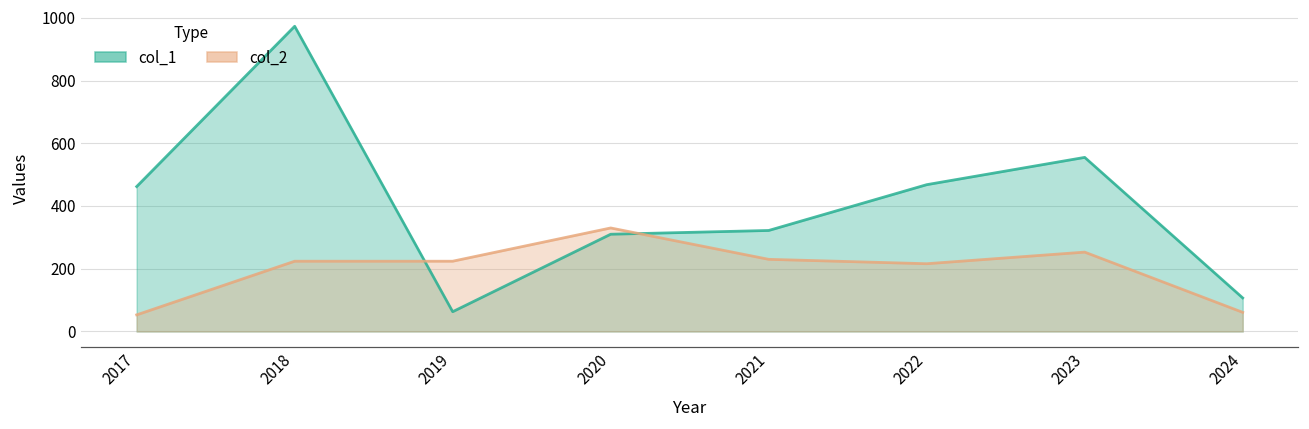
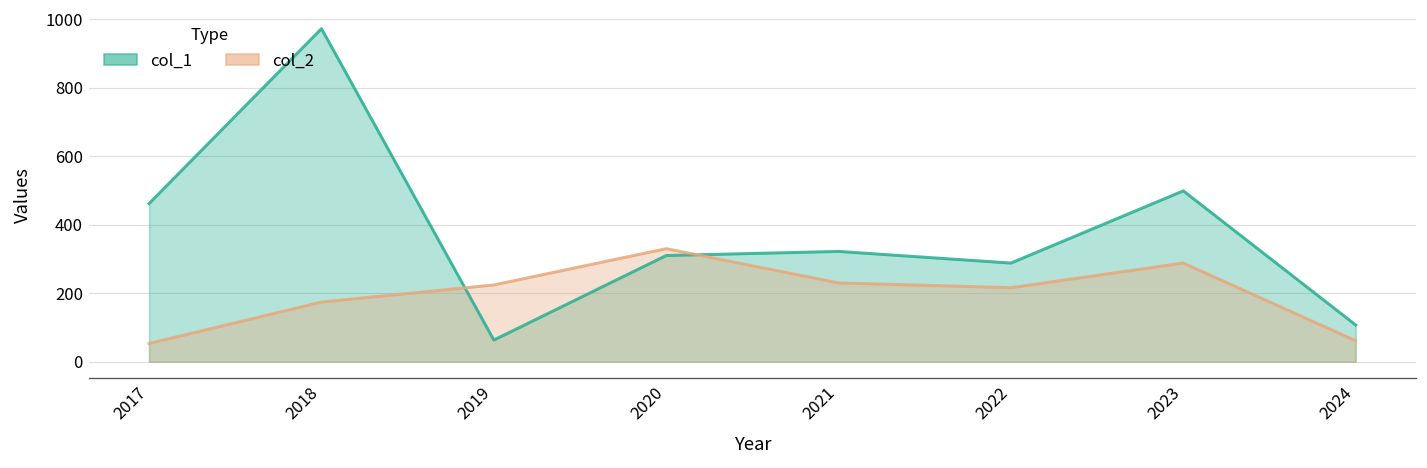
  {
    "col_1": {
      "2017": 460,
      "2018": 970,
      "2019": 60,
      "2020": 310,
      "2021": 320,
-     "2022": 470,
-     "2023": 560,
+     "2022": 290,
+     "2023": 500,
      "2024": 110
    },
    "col_2": {
      "2017": 50,
-     "2018": 220,
+     "2018": 170,
      "2019": 220,
      "2020": 330,
      "2021": 230,
      "2022": 220,
-     "2023": 250,
+     "2023": 290,
      "2024": 60
    }
  }
